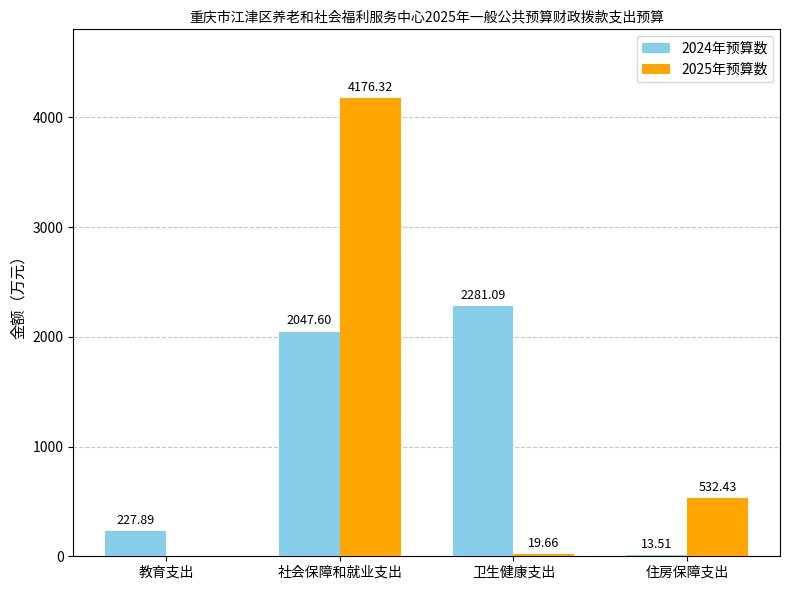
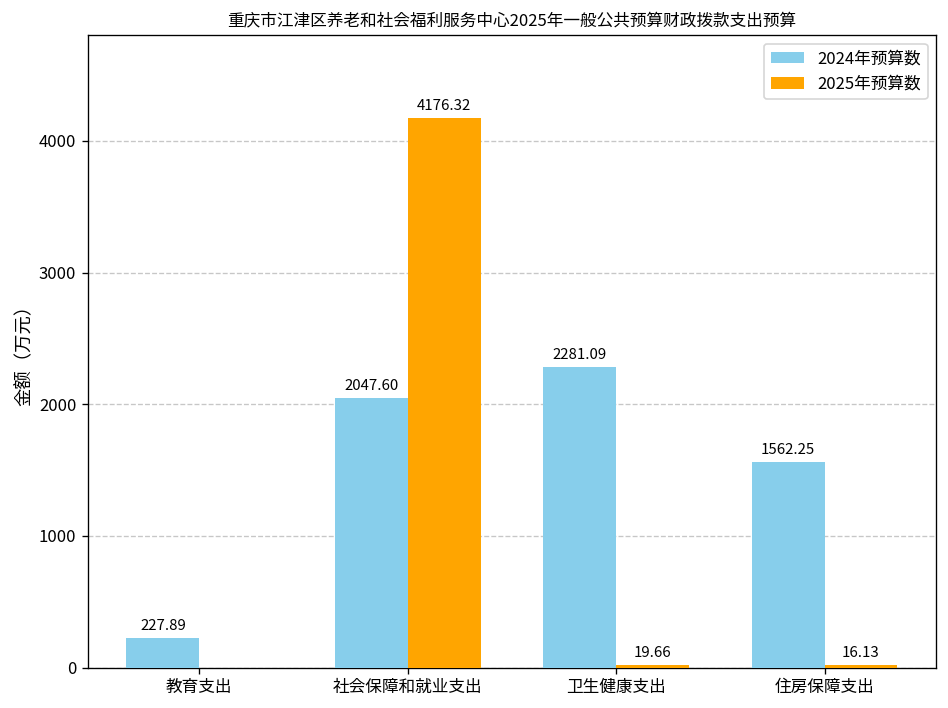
  {
    "2024年预算数": {
      "教育支出": 227.89,
      "社会保障和就业支出": 2047.60,
      "卫生健康支出": 2281.09,
-     "住房保障支出": 13.51
+     "住房保障支出": 1562.25
    },
    "2025年预算数": {
      "社会保障和就业支出": 4176.32,
      "卫生健康支出": 19.66,
-     "住房保障支出": 532.43
+     "住房保障支出": 16.13
    }
  }
